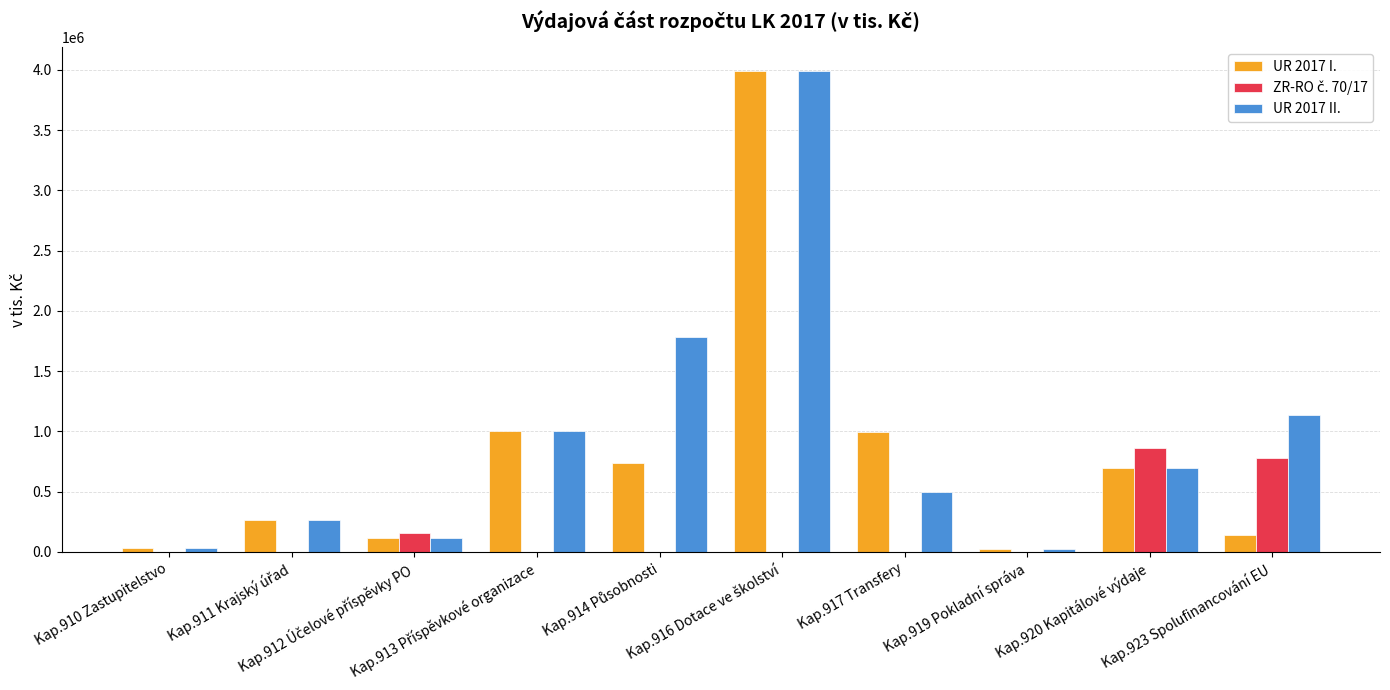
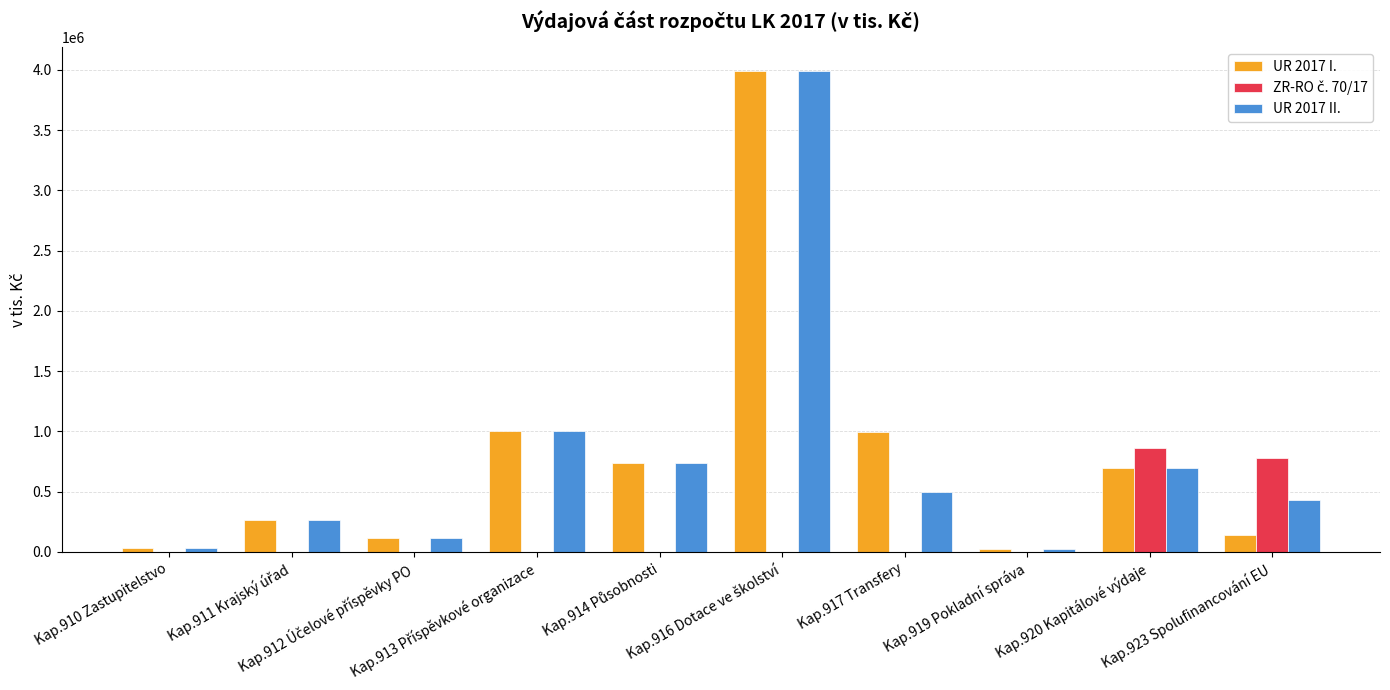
  {
    "UR 2017 I.": {
      "Kap.910 Zastupitelstvo": 30000,
      "Kap.911 Krajský úřad": 260000,
      "Kap.912 Účelové příspěvky PO": 120000,
      "Kap.913 Příspěvkové organizace": 1000000,
      "Kap.914 Působnosti": 730000,
      "Kap.916 Dotace ve školství": 3990000,
      "Kap.917 Transfery": 1000000,
      "Kap.919 Pokladní správa": 30000,
      "Kap.920 Kapitálové výdaje": 690000,
      "Kap.923 Spolufinancování EU": 140000
    },
    "ZR-RO č. 70/17": {
      "Kap.910 Zastupitelstvo": 0,
      "Kap.911 Krajský úřad": 0,
-     "Kap.912 Účelové příspěvky PO": 150000,
+     "Kap.912 Účelové příspěvky PO": 0,
      "Kap.913 Příspěvkové organizace": 0,
      "Kap.914 Působnosti": 0,
      "Kap.916 Dotace ve školství": 0,
      "Kap.917 Transfery": 0,
      "Kap.919 Pokladní správa": 0,
      "Kap.920 Kapitálové výdaje": 860000,
      "Kap.923 Spolufinancování EU": 780000
    },
    "UR 2017 II.": {
      "Kap.910 Zastupitelstvo": 30000,
      "Kap.911 Krajský úřad": 260000,
      "Kap.912 Účelové příspěvky PO": 120000,
      "Kap.913 Příspěvkové organizace": 1000000,
-     "Kap.914 Působnosti": 1790000,
+     "Kap.914 Působnosti": 730000,
      "Kap.916 Dotace ve školství": 3990000,
      "Kap.917 Transfery": 500000,
      "Kap.919 Pokladní správa": 30000,
      "Kap.920 Kapitálové výdaje": 690000,
-     "Kap.923 Spolufinancování EU": 1140000
+     "Kap.923 Spolufinancování EU": 430000
    }
  }
